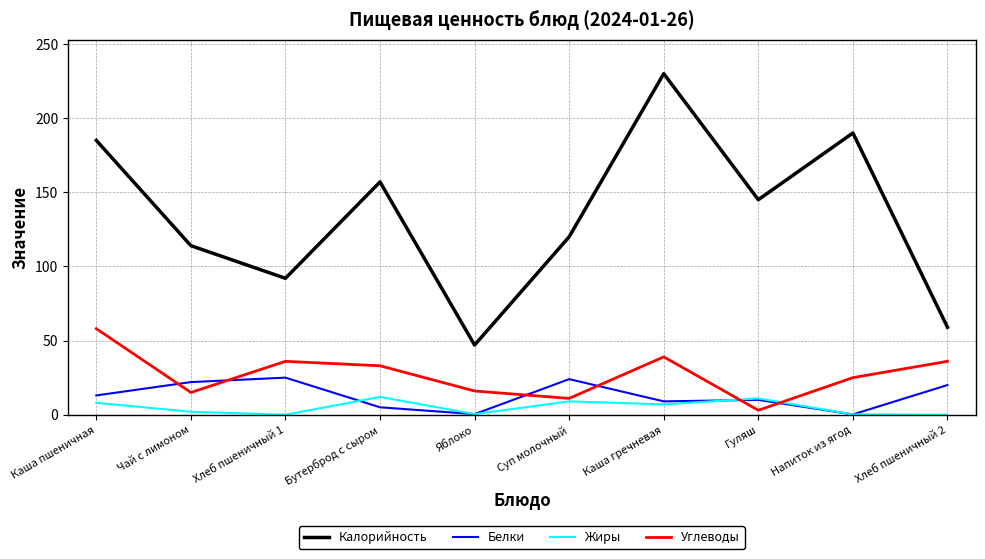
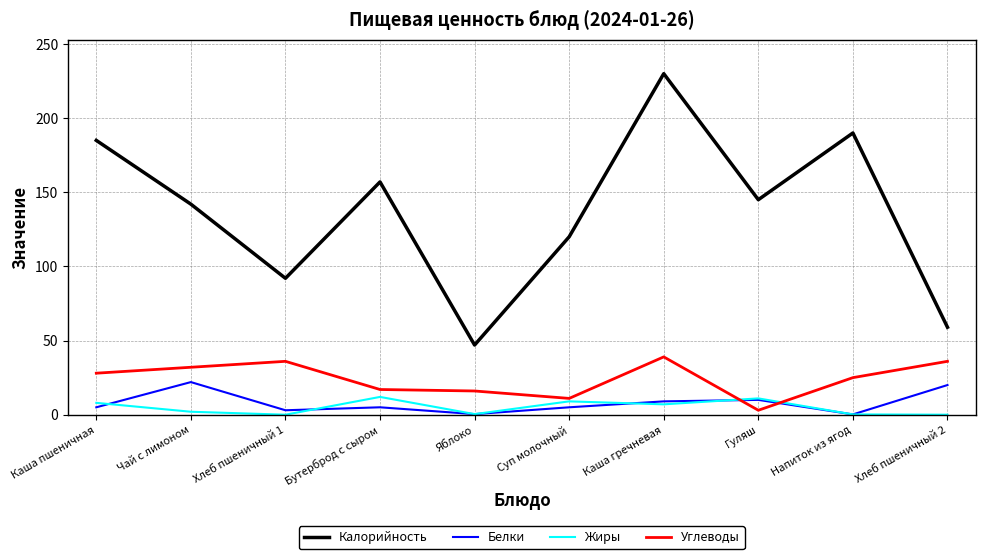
  {
    "Калорийность": {
      "Каша пшеничная": 185,
-     "Чай с лимоном": 114,
+     "Чай с лимоном": 142,
      "Хлеб пшеничный 1": 92,
      "Бутерброд с сыром": 157,
      "Яблоко": 47,
      "Суп молочный": 120,
      "Каша гречневая": 230,
      "Гуляш": 145,
      "Напиток из ягод": 190,
      "Хлеб пшеничный 2": 59
    },
    "Белки": {
-     "Каша пшеничная": 13,
+     "Каша пшеничная": 5,
      "Чай с лимоном": 22,
-     "Хлеб пшеничный 1": 25,
+     "Хлеб пшеничный 1": 3,
      "Бутерброд с сыром": 5,
-     "Суп молочный": 24,
+     "Суп молочный": 5,
      "Каша гречневая": 9,
      "Хлеб пшеничный 2": 20
    },
    "Жиры": {
      "Каша пшеничная": 8,
      "Чай с лимоном": 2,
      "Хлеб пшеничный 1": 0,
      "Бутерброд с сыром": 12,
      "Суп молочный": 9,
      "Каша гречневая": 7,
      "Хлеб пшеничный 2": 0
    },
    "Углеводы": {
-     "Каша пшеничная": 58,
-     "Чай с лимоном": 15,
+     "Каша пшеничная": 28,
+     "Чай с лимоном": 32,
      "Хлеб пшеничный 1": 36,
-     "Бутерброд с сыром": 33,
+     "Бутерброд с сыром": 17,
      "Яблоко": 16,
      "Суп молочный": 11,
      "Каша гречневая": 39,
      "Гуляш": 3,
      "Напиток из ягод": 25,
      "Хлеб пшеничный 2": 36
    }
  }
